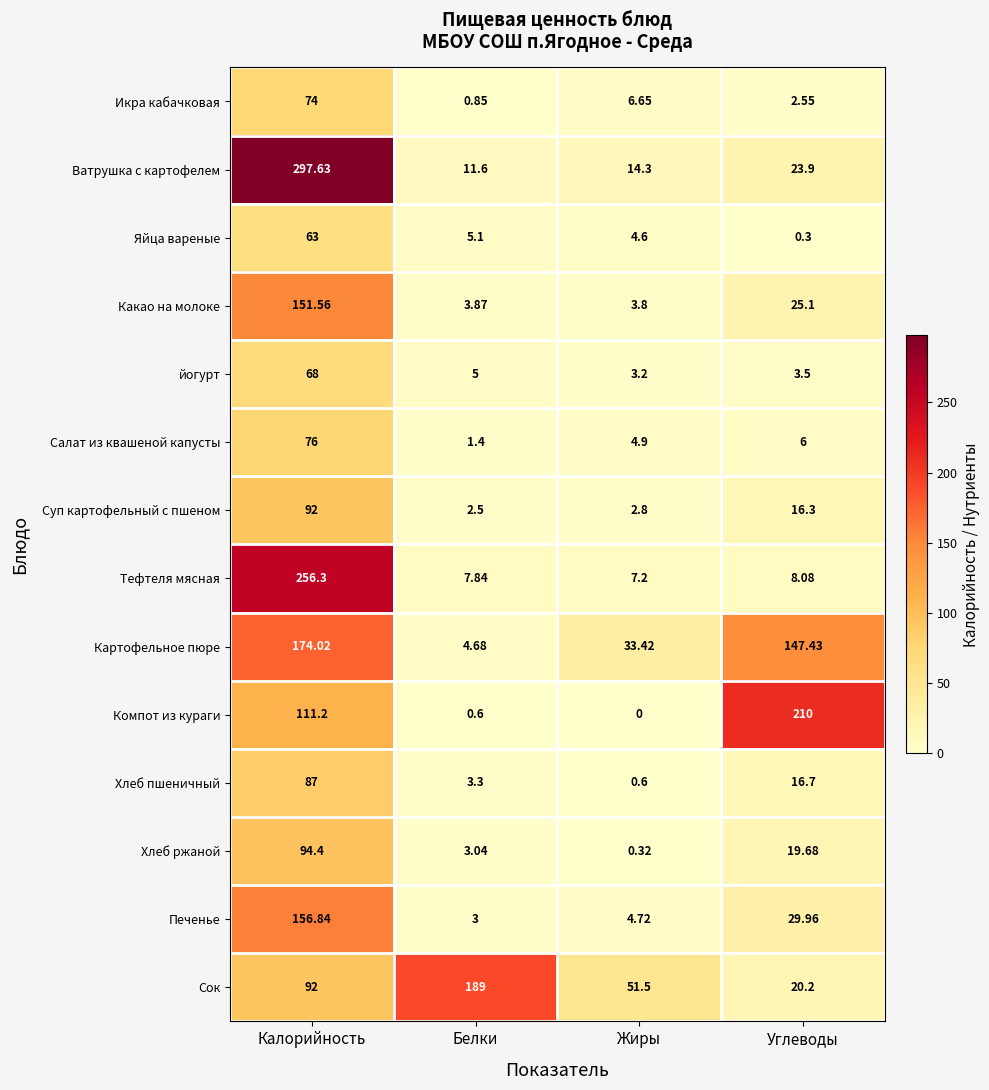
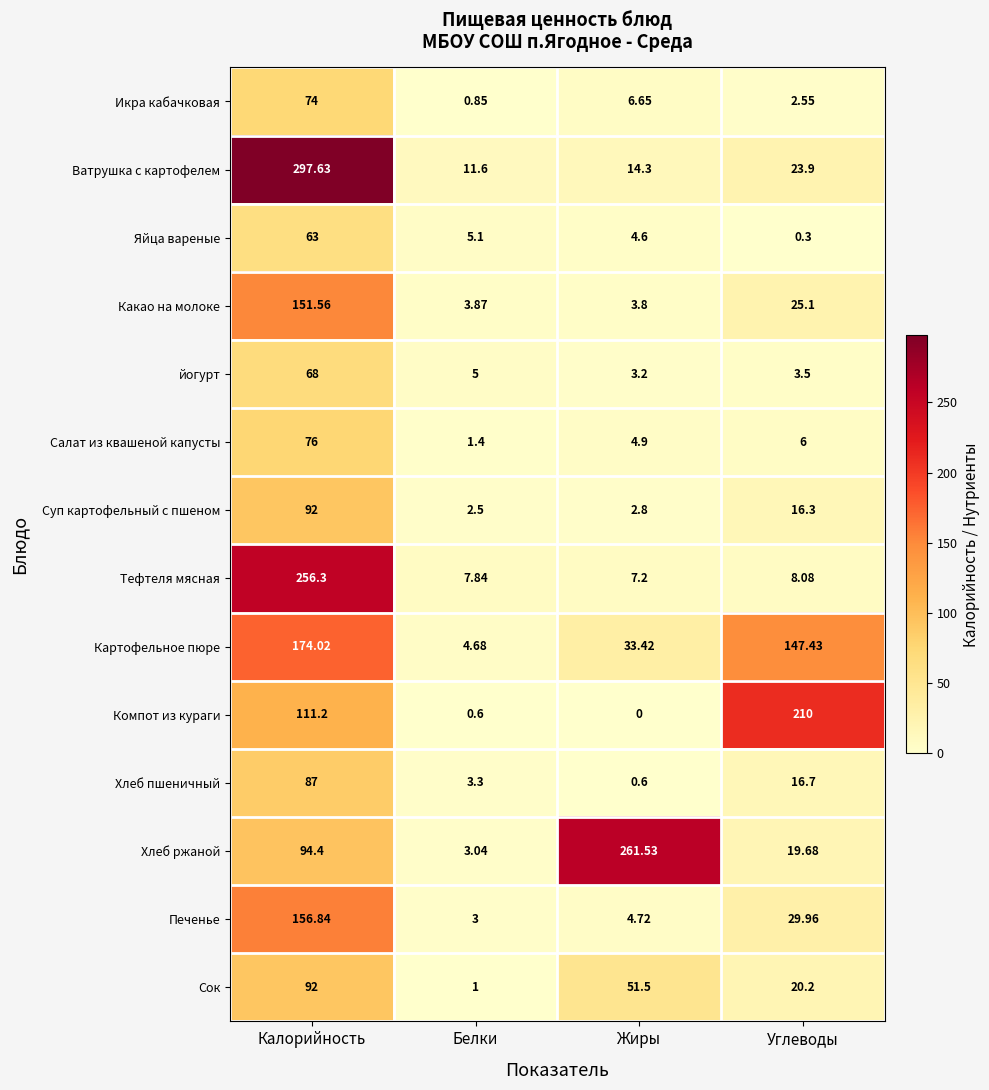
  {
    "Икра кабачковая": {
      "Калорийность": 74,
      "Белки": 0.85,
      "Жиры": 6.65,
      "Углеводы": 2.55
    },
    "Ватрушка с картофелем": {
      "Калорийность": 297.63,
      "Белки": 11.6,
      "Жиры": 14.3,
      "Углеводы": 23.9
    },
    "Яйца вареные": {
      "Калорийность": 63,
      "Белки": 5.1,
      "Жиры": 4.6,
      "Углеводы": 0.3
    },
    "Какао на молоке": {
      "Калорийность": 151.56,
      "Белки": 3.87,
      "Жиры": 3.8,
      "Углеводы": 25.1
    },
    "йогурт": {
      "Калорийность": 68,
      "Белки": 5,
      "Жиры": 3.2,
      "Углеводы": 3.5
    },
    "Салат из квашеной капусты": {
      "Калорийность": 76,
      "Белки": 1.4,
      "Жиры": 4.9,
      "Углеводы": 6
    },
    "Суп картофельный с пшеном": {
      "Калорийность": 92,
      "Белки": 2.5,
      "Жиры": 2.8,
      "Углеводы": 16.3
    },
    "Тефтеля мясная": {
      "Калорийность": 256.3,
      "Белки": 7.84,
      "Жиры": 7.2,
      "Углеводы": 8.08
    },
    "Картофельное пюре": {
      "Калорийность": 174.02,
      "Белки": 4.68,
      "Жиры": 33.42,
      "Углеводы": 147.43
    },
    "Компот из кураги": {
      "Калорийность": 111.2,
      "Белки": 0.6,
      "Жиры": 0,
      "Углеводы": 210
    },
    "Хлеб пшеничный": {
      "Калорийность": 87,
      "Белки": 3.3,
      "Жиры": 0.6,
      "Углеводы": 16.7
    },
    "Хлеб ржаной": {
      "Калорийность": 94.4,
      "Белки": 3.04,
-     "Жиры": 0.32,
+     "Жиры": 261.53,
      "Углеводы": 19.68
    },
    "Печенье": {
      "Калорийность": 156.84,
      "Белки": 3,
      "Жиры": 4.72,
      "Углеводы": 29.96
    },
    "Сок": {
      "Калорийность": 92,
-     "Белки": 189,
+     "Белки": 1,
      "Жиры": 51.5,
      "Углеводы": 20.2
    }
  }
